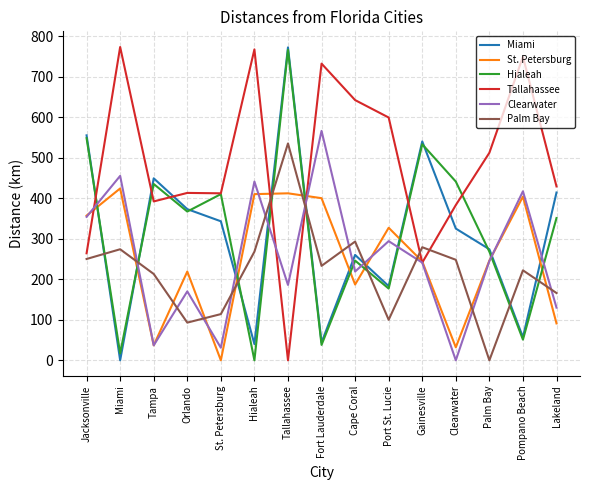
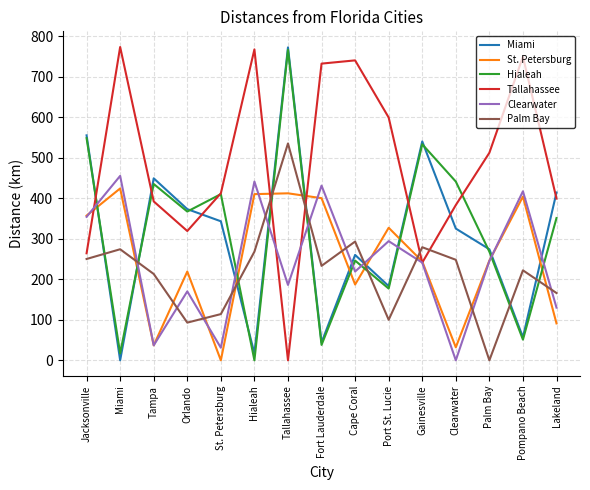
  {
    "Miami": {
      "Jacksonville": 560,
      "Miami": 0,
      "Tampa": 450,
      "St. Petersburg": 340,
-     "Hialeah": 40,
+     "Hialeah": 20,
      "Cape Coral": 260,
      "Gainesville": 540,
      "Clearwater": 330,
      "Lakeland": 410
    },
    "St. Petersburg": {
      "Miami": 420,
      "Orlando": 220,
      "St. Petersburg": 0,
      "Hialeah": 410,
      "Tallahassee": 410,
      "Fort Lauderdale": 400,
      "Cape Coral": 190,
      "Port St. Lucie": 330,
      "Clearwater": 30,
      "Pompano Beach": 400,
      "Lakeland": 90
    },
    "Hialeah": {
      "Jacksonville": 550,
      "Miami": 20,
      "Tampa": 440,
      "Hialeah": 0,
      "Cape Coral": 250,
      "Gainesville": 530,
      "Clearwater": 440,
      "Lakeland": 350
    },
    "Tallahassee": {
      "Jacksonville": 260,
      "Miami": 770,
      "Tampa": 390,
-     "Orlando": 410,
+     "Orlando": 320,
      "Hialeah": 770,
      "Tallahassee": 0,
      "Fort Lauderdale": 730,
-     "Cape Coral": 640,
+     "Cape Coral": 740,
      "Port St. Lucie": 600,
      "Clearwater": 380,
      "Palm Bay": 510,
-     "Lakeland": 430
+     "Lakeland": 400
    },
    "Clearwater": {
      "Miami": 460,
      "Orlando": 170,
      "St. Petersburg": 30,
      "Hialeah": 440,
      "Tallahassee": 190,
-     "Fort Lauderdale": 570,
+     "Fort Lauderdale": 430,
      "Cape Coral": 220,
      "Port St. Lucie": 290,
      "Clearwater": 0,
      "Pompano Beach": 420,
      "Lakeland": 130
    },
    "Palm Bay": {
      "Jacksonville": 250,
      "Miami": 270,
      "Tampa": 210,
      "Orlando": 90,
      "St. Petersburg": 110,
      "Hialeah": 270,
      "Tallahassee": 540,
      "Fort Lauderdale": 230,
      "Cape Coral": 290,
      "Port St. Lucie": 100,
      "Gainesville": 280,
      "Clearwater": 250,
      "Palm Bay": 0,
      "Pompano Beach": 220,
      "Lakeland": 170
    }
  }
